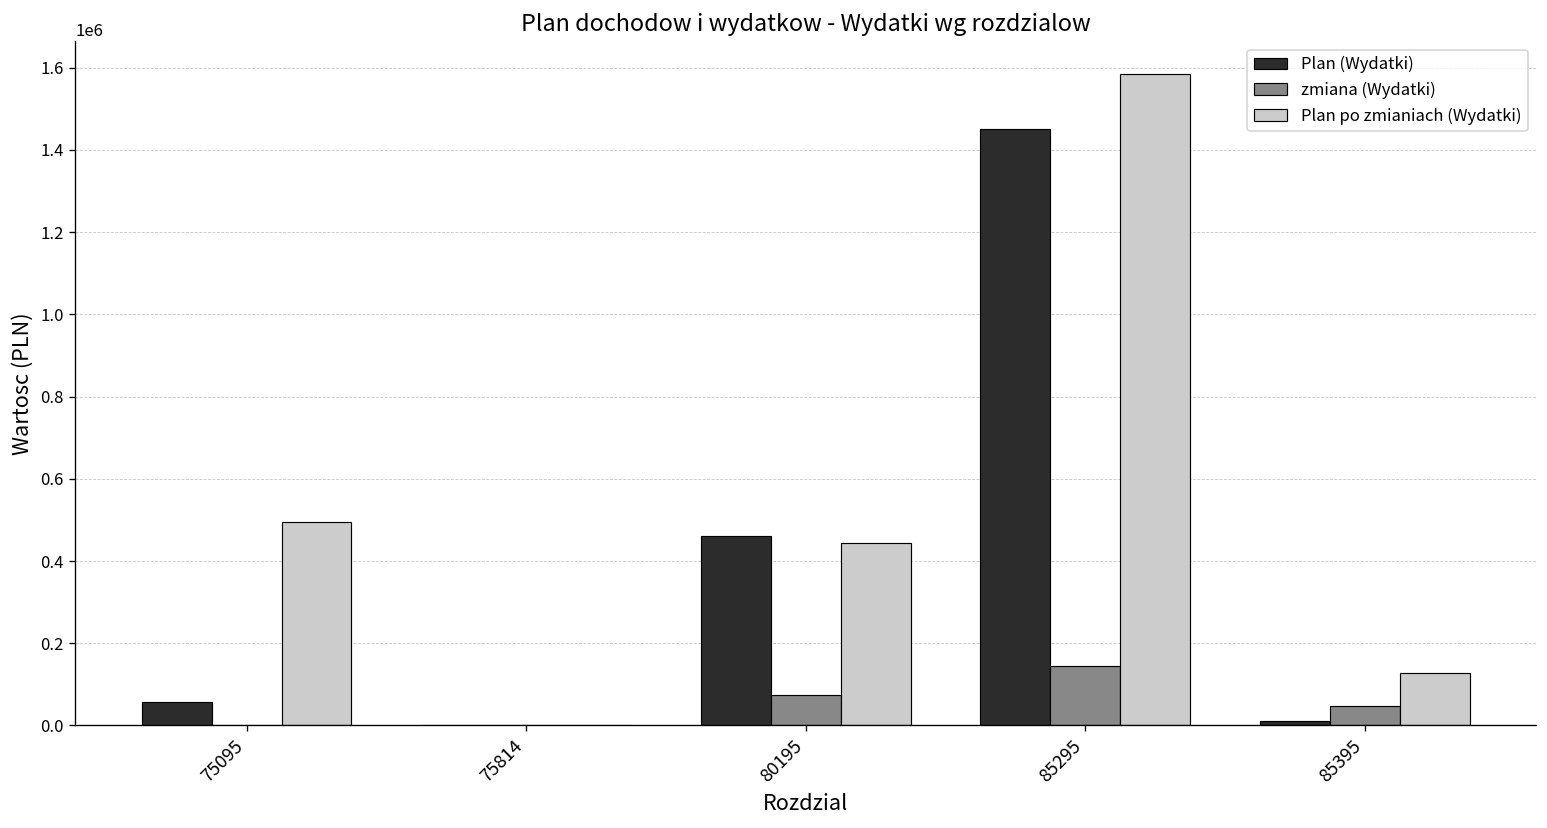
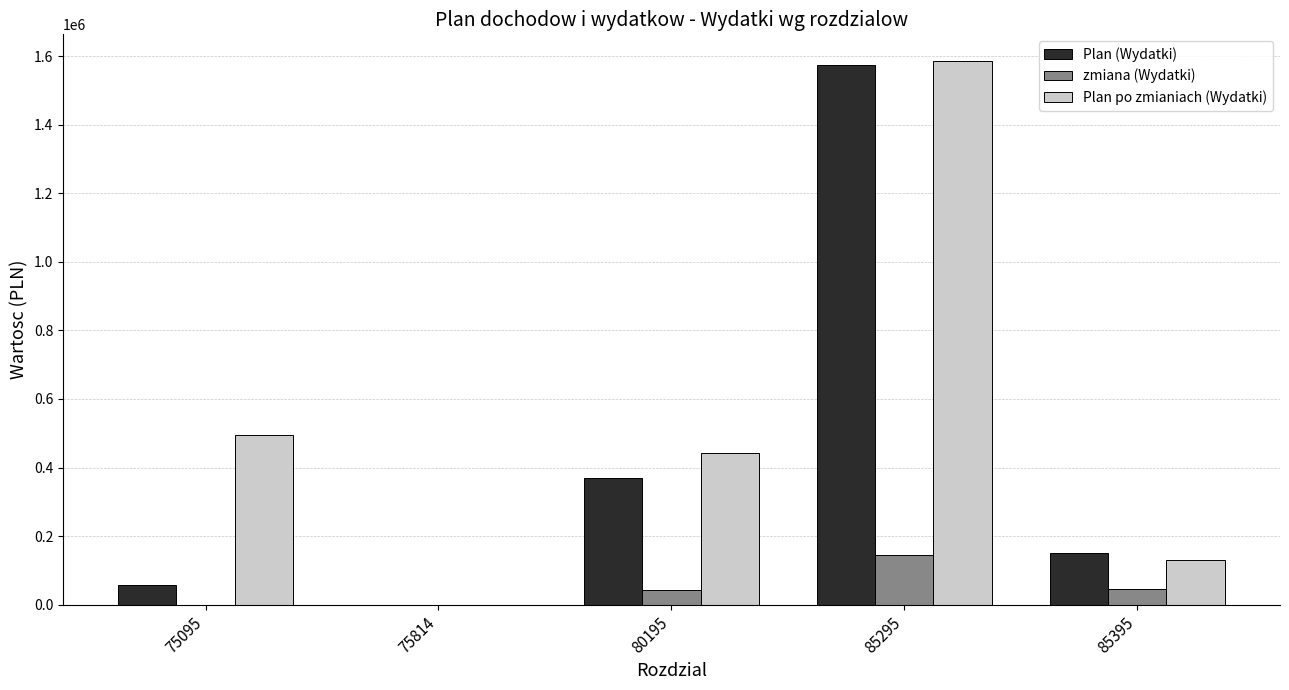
  {
    "Plan (Wydatki)": {
      "75095": 60000,
      "75814": 0,
-     "80195": 460000,
-     "85295": 1450000,
-     "85395": 10000
+     "80195": 370000,
+     "85295": 1570000,
+     "85395": 150000
    },
    "zmiana (Wydatki)": {
      "75095": 0,
      "75814": 0,
-     "80195": 70000,
+     "80195": 40000,
      "85295": 140000,
      "85395": 50000
    },
    "Plan po zmianiach (Wydatki)": {
      "75095": 500000,
      "75814": 0,
      "80195": 440000,
      "85295": 1590000,
      "85395": 130000
    }
  }
